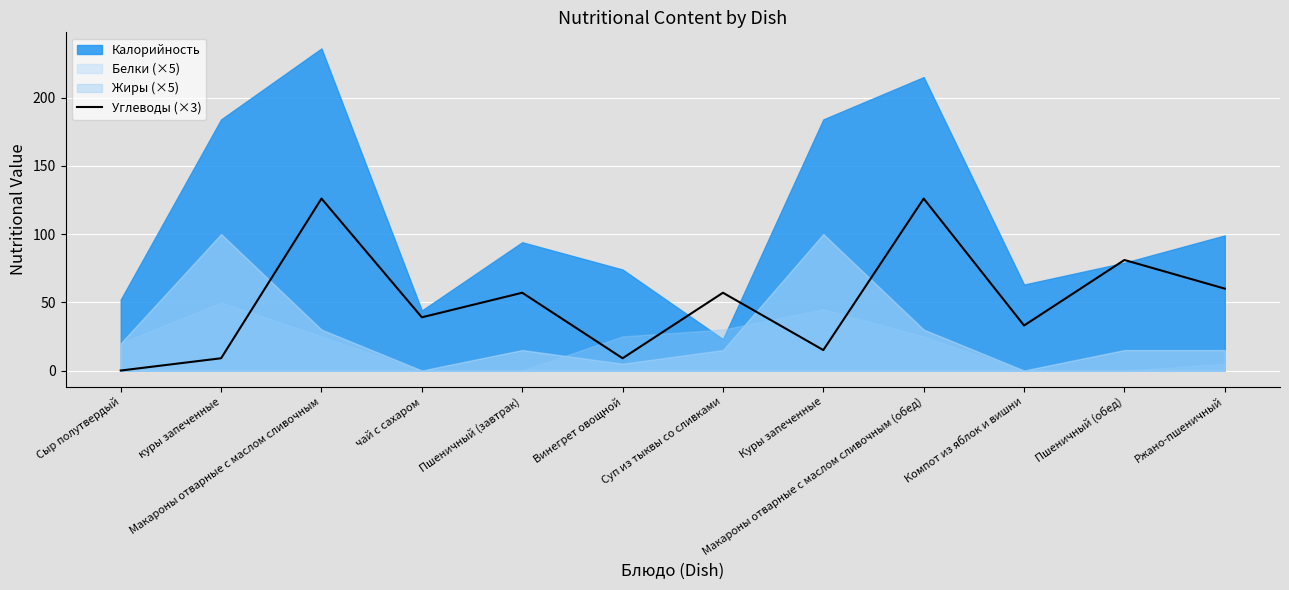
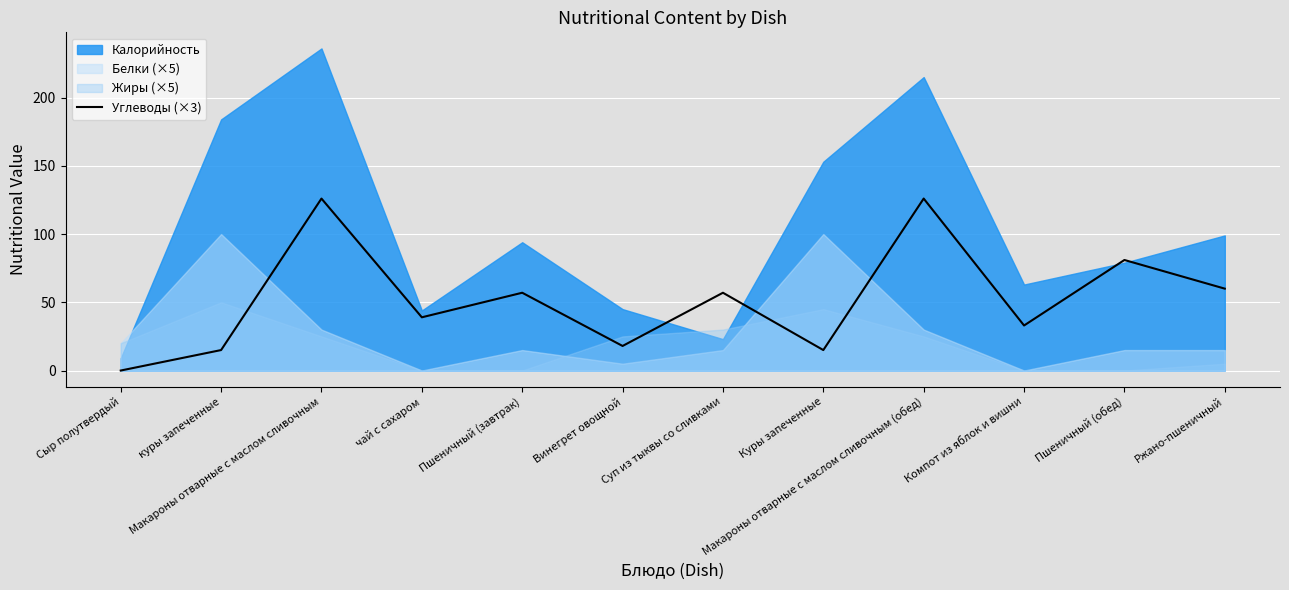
  {
    "Калорийность": {
-     "Сыр полутвердый": 52,
+     "Сыр полутвердый": 9,
      "куры запеченные": 184,
      "Макароны отварные с маслом сливочным": 236,
      "чай с сахаром": 44,
      "Пшеничный (завтрак)": 94,
-     "Винегрет овощной": 74,
+     "Винегрет овощной": 45,
      "Суп из тыквы со сливками": 23,
-     "Куры запеченные": 184,
+     "Куры запеченные": 153,
      "Макароны отварные с маслом сливочным (обед)": 215,
      "Компот из яблок и вишни": 63,
      "Пшеничный (обед)": 79,
      "Ржано-пшеничный": 99
    },
    "Углеводы (×3)": {
      "Сыр полутвердый": 0,
-     "куры запеченные": 9,
+     "куры запеченные": 15,
      "Макароны отварные с маслом сливочным": 126,
      "чай с сахаром": 39,
      "Пшеничный (завтрак)": 57,
-     "Винегрет овощной": 9,
+     "Винегрет овощной": 18,
      "Суп из тыквы со сливками": 57,
      "Куры запеченные": 15,
      "Макароны отварные с маслом сливочным (обед)": 126,
      "Компот из яблок и вишни": 33,
      "Пшеничный (обед)": 81,
      "Ржано-пшеничный": 60
    }
  }
